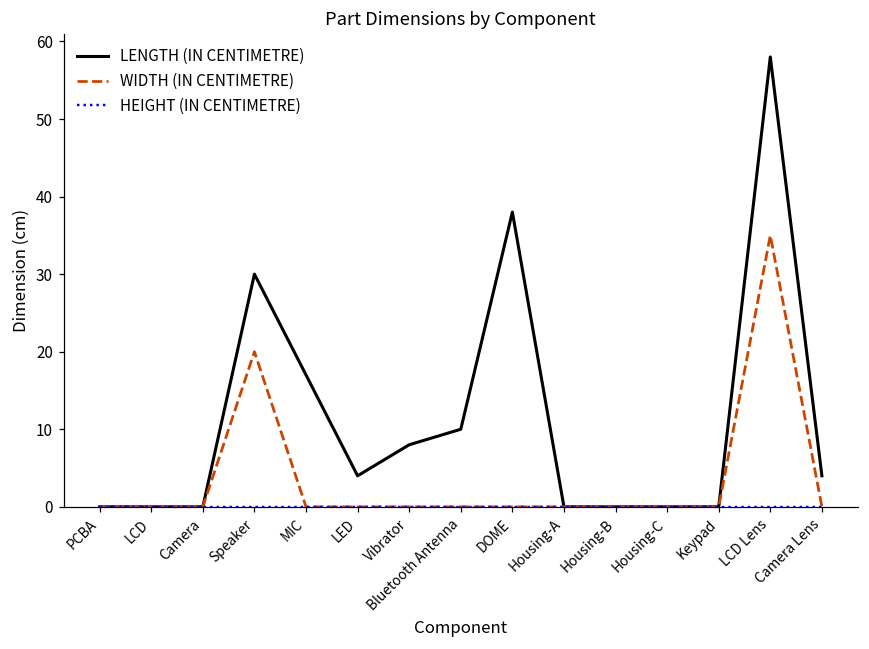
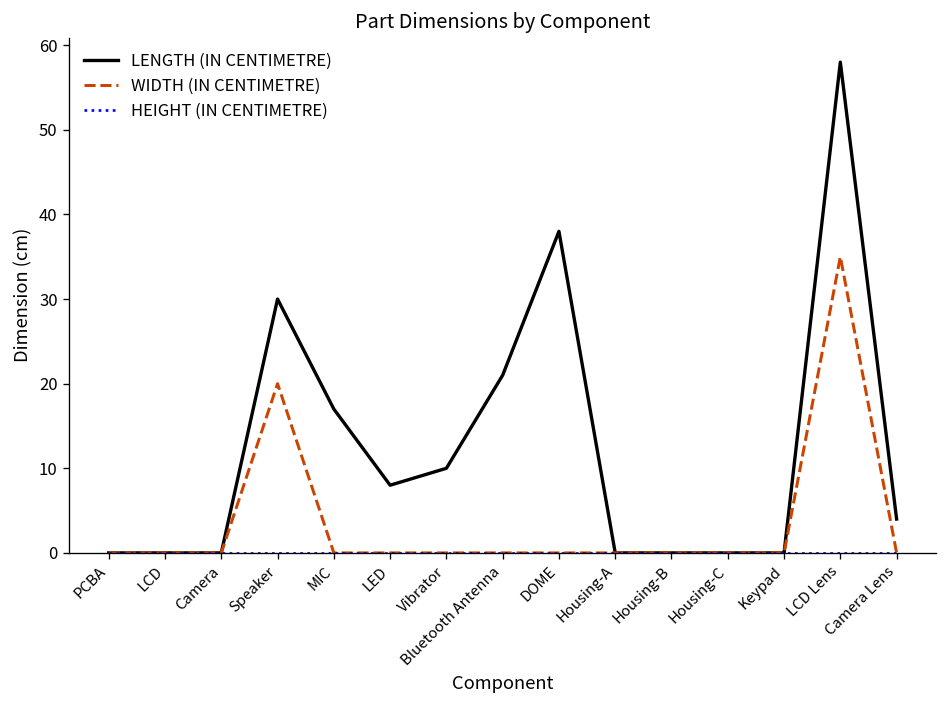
  {
    "LENGTH (IN CENTIMETRE)": {
      "Speaker": 30,
      "MIC": 17,
-     "LED": 4,
-     "Vibrator": 8,
-     "Bluetooth Antenna": 10,
+     "LED": 8,
+     "Vibrator": 10,
+     "Bluetooth Antenna": 21,
      "DOME": 38,
      "LCD Lens": 58,
      "Camera Lens": 4
    },
    "WIDTH (IN CENTIMETRE)": {
      "Speaker": 20,
      "LCD Lens": 35
    },
    "HEIGHT (IN CENTIMETRE)": {
      "Speaker": 0,
      "LCD Lens": 0
    }
  }
